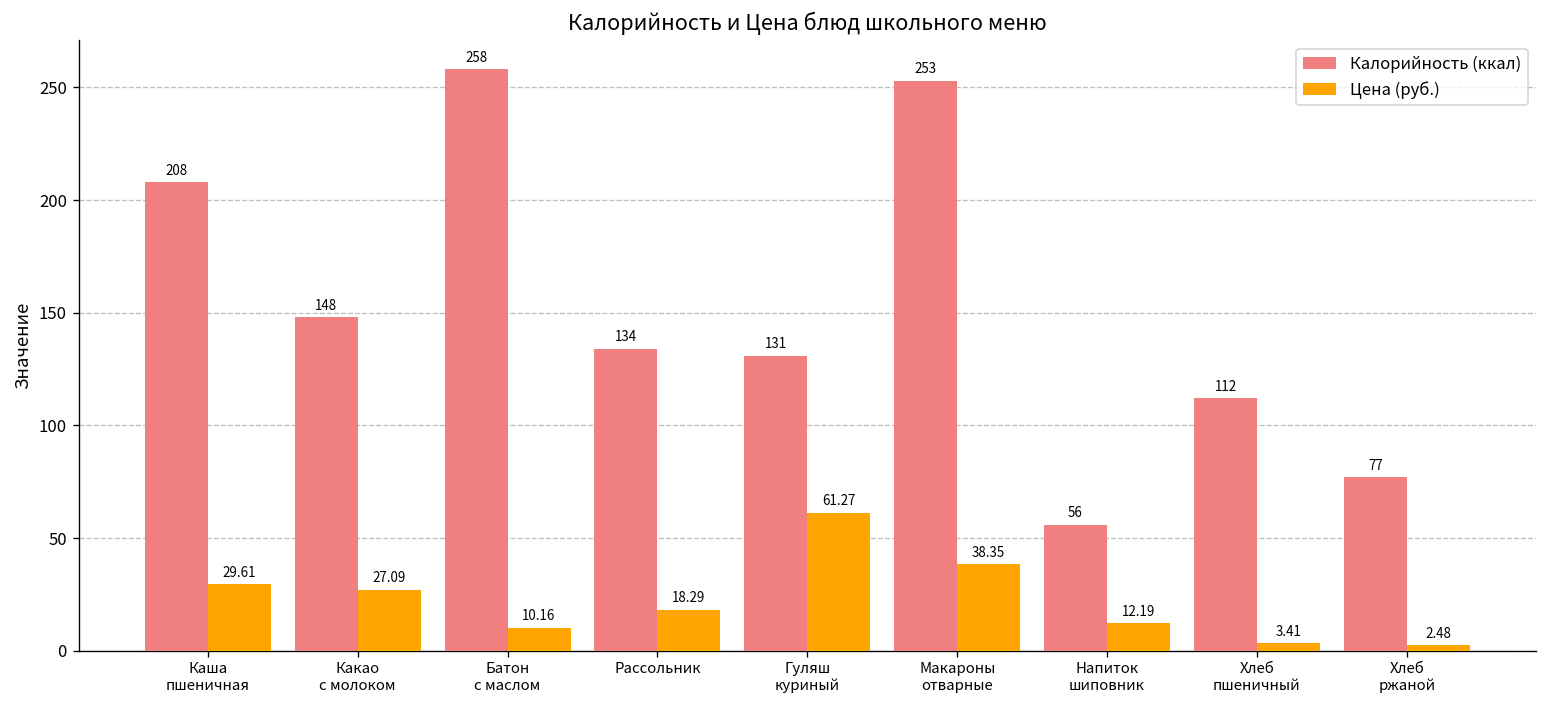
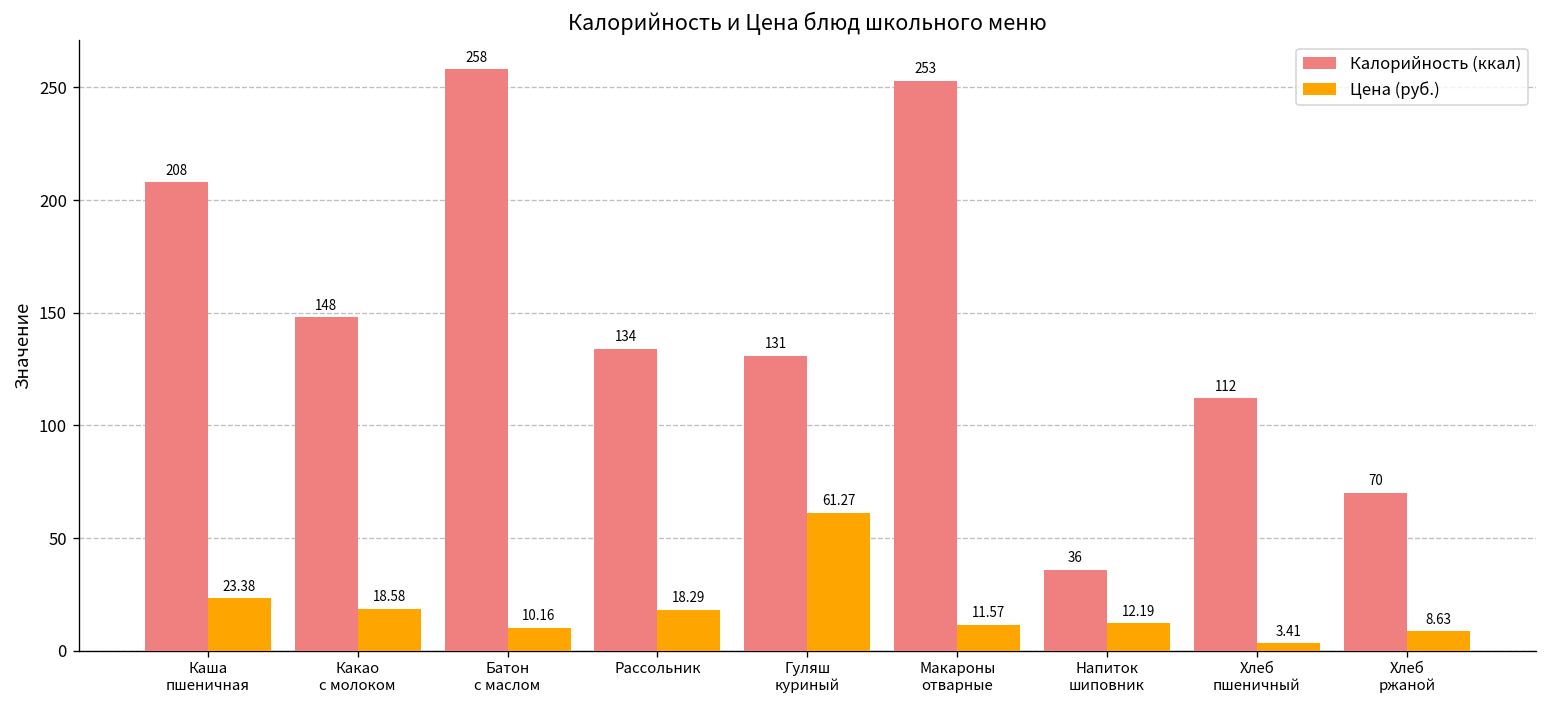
  {
    "Калорийность (ккал)": {
      "Каша пшеничная": 208,
      "Какао с молоком": 148,
      "Батон с маслом": 258,
      "Рассольник": 134,
      "Гуляш куриный": 131,
      "Макароны отварные": 253,
-     "Напиток шиповник": 56,
+     "Напиток шиповник": 36,
      "Хлеб пшеничный": 112,
-     "Хлеб ржаной": 77
+     "Хлеб ржаной": 70
    },
    "Цена (руб.)": {
-     "Каша пшеничная": 29.61,
-     "Какао с молоком": 27.09,
+     "Каша пшеничная": 23.38,
+     "Какао с молоком": 18.58,
      "Батон с маслом": 10.16,
      "Рассольник": 18.29,
      "Гуляш куриный": 61.27,
-     "Макароны отварные": 38.35,
+     "Макароны отварные": 11.57,
      "Напиток шиповник": 12.19,
      "Хлеб пшеничный": 3.41,
-     "Хлеб ржаной": 2.48
+     "Хлеб ржаной": 8.63
    }
  }
